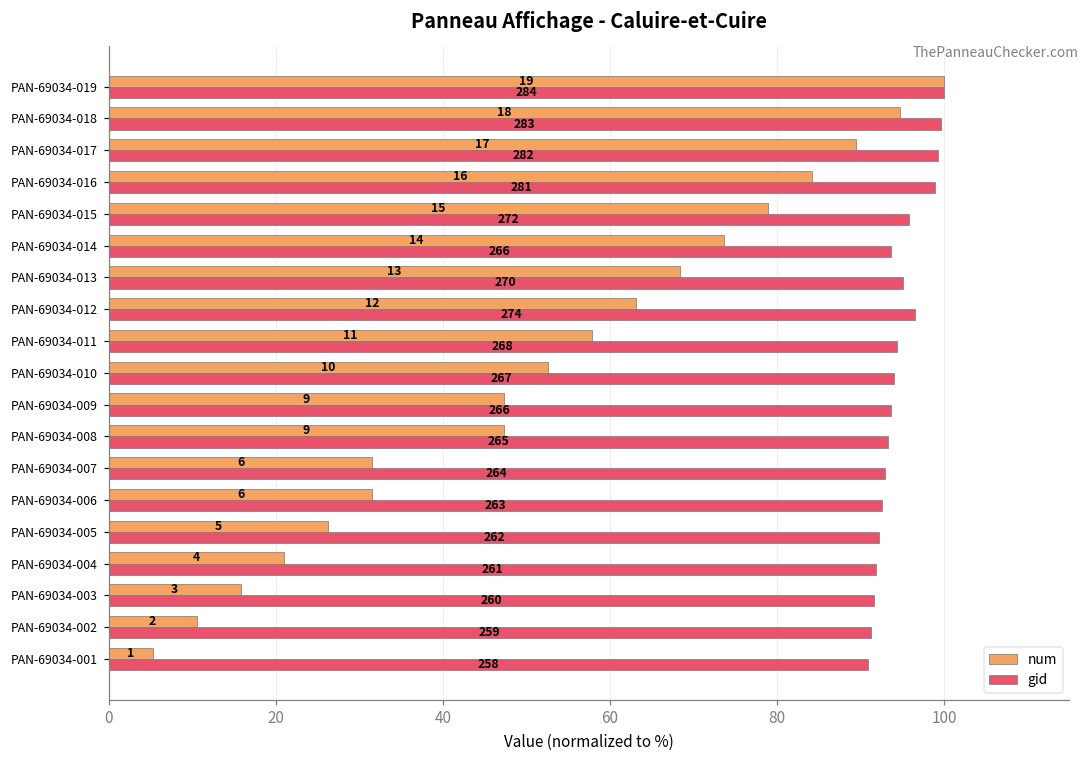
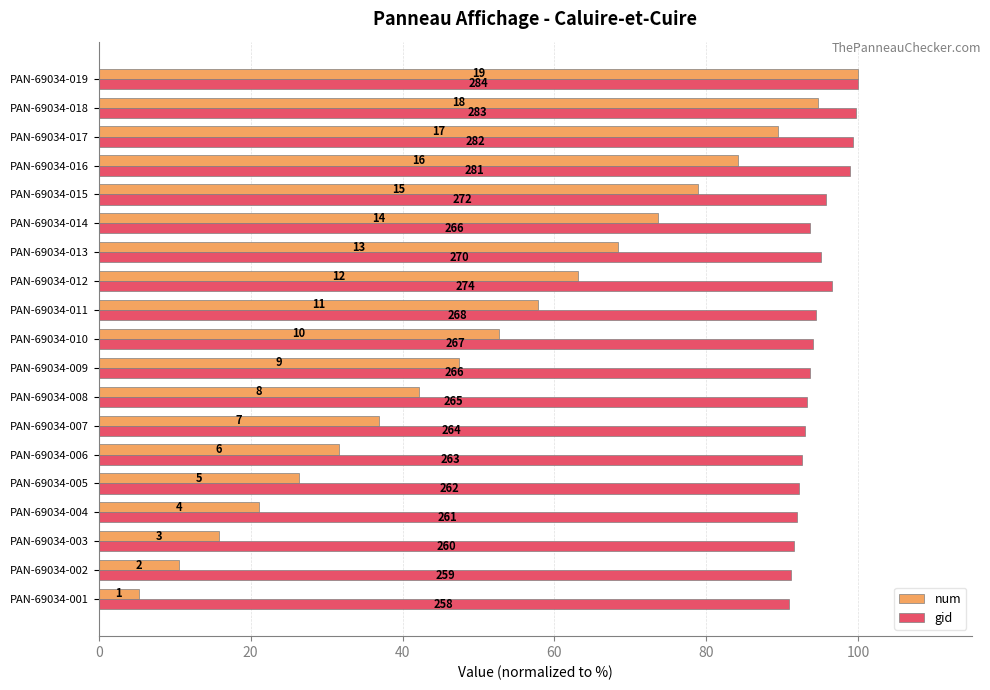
  {
    "num": {
-     "PAN-69034-008": 9,
-     "PAN-69034-007": 6
+     "PAN-69034-008": 8,
+     "PAN-69034-007": 7
    }
  }
